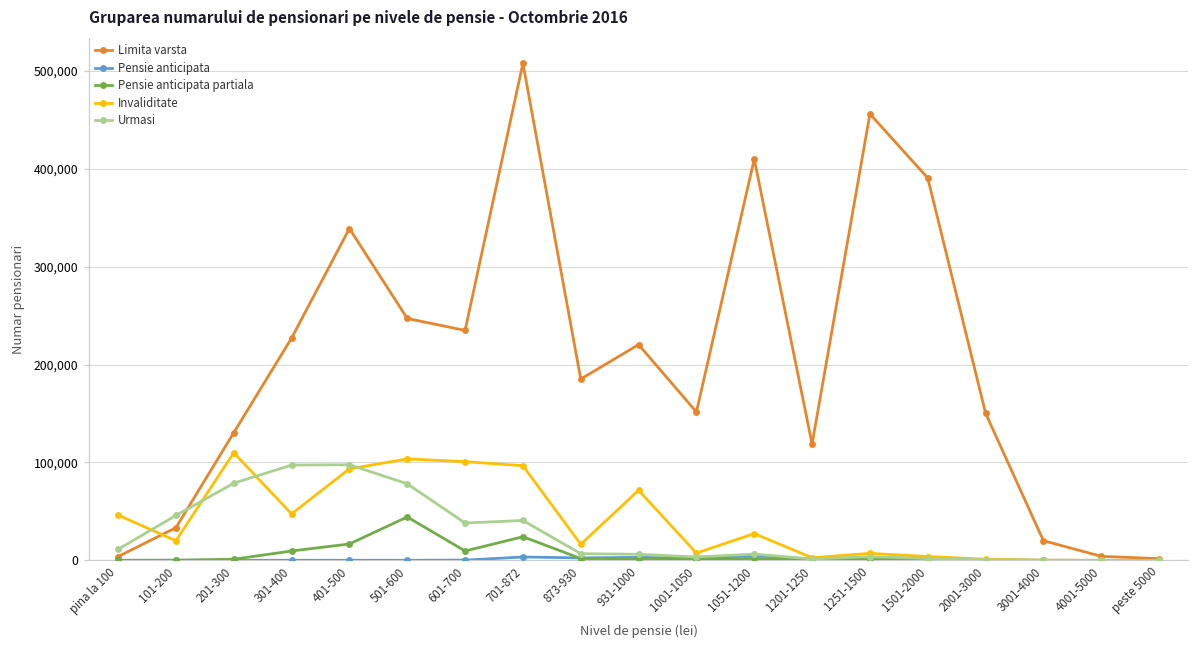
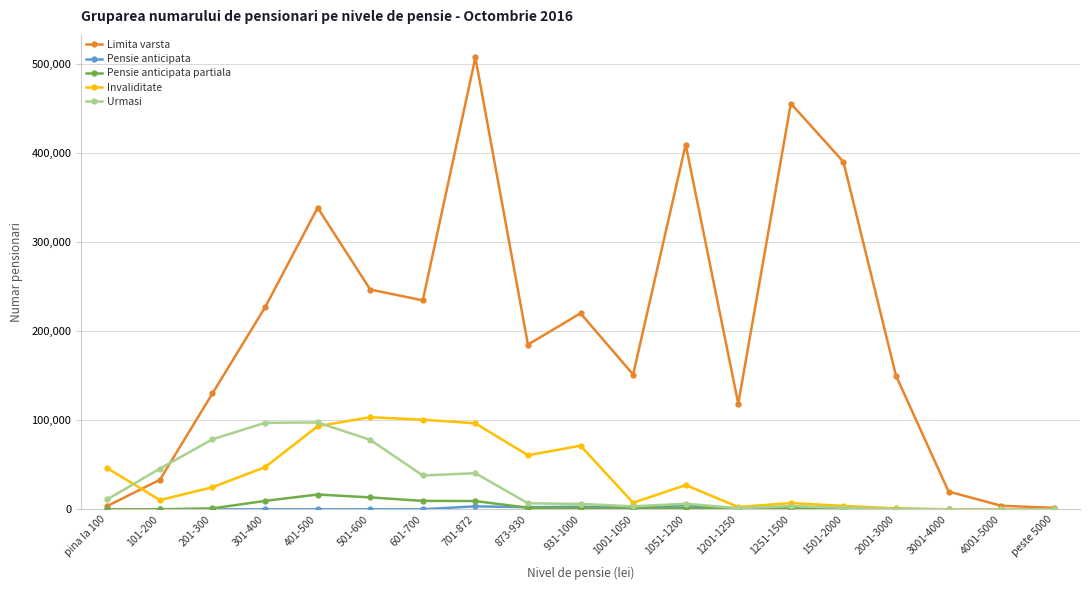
  {
    "Limita varsta": {
      "pina la 100": "0",
      "101-200": "30,000",
      "201-300": "130,000",
      "301-400": "230,000",
      "401-500": "340,000",
      "501-600": "250,000",
      "601-700": "230,000",
      "701-872": "510,000",
      "873-930": "190,000",
      "931-1000": "220,000",
      "1001-1050": "150,000",
      "1051-1200": "410,000",
      "1201-1250": "120,000",
      "1251-1500": "460,000",
      "1501-2000": "390,000",
      "2001-3000": "150,000",
      "3001-4000": "20,000",
      "4001-5000": "0"
    },
    "Pensie anticipata": {
      "301-400": "0",
      "401-500": "0",
      "501-600": "0",
      "601-700": "0",
      "701-872": "0"
    },
    "Pensie anticipata partiala": {
      "301-400": "10,000",
      "401-500": "20,000",
-     "501-600": "40,000",
+     "501-600": "10,000",
      "601-700": "10,000",
-     "701-872": "20,000",
+     "701-872": "10,000",
      "1051-1200": "0"
    },
    "Invaliditate": {
      "pina la 100": "50,000",
-     "101-200": "20,000",
-     "201-300": "110,000",
+     "101-200": "10,000",
+     "201-300": "20,000",
      "301-400": "50,000",
      "401-500": "90,000",
      "501-600": "100,000",
      "601-700": "100,000",
      "701-872": "100,000",
-     "873-930": "20,000",
+     "873-930": "60,000",
      "931-1000": "70,000",
      "1001-1050": "10,000",
      "1051-1200": "30,000",
      "1251-1500": "10,000"
    },
    "Urmasi": {
      "pina la 100": "10,000",
      "101-200": "50,000",
      "201-300": "80,000",
      "301-400": "100,000",
      "401-500": "100,000",
      "501-600": "80,000",
      "601-700": "40,000",
      "701-872": "40,000",
      "873-930": "10,000",
      "931-1000": "10,000"
    }
  }
